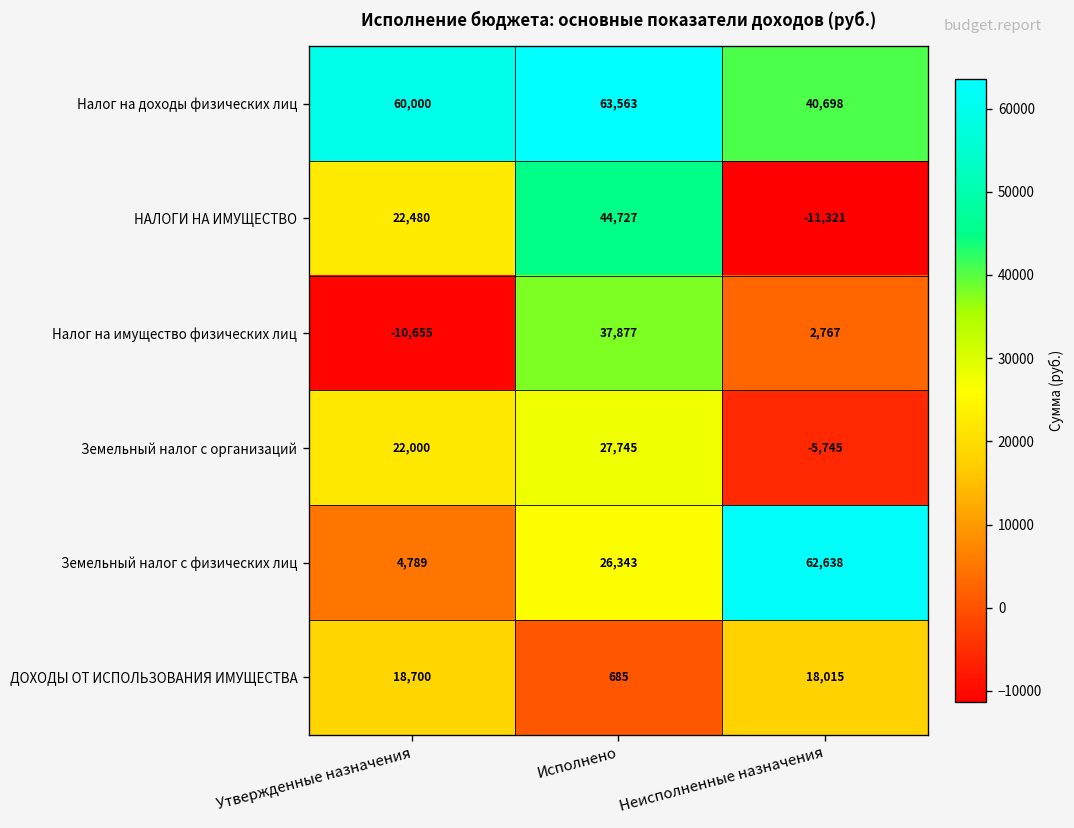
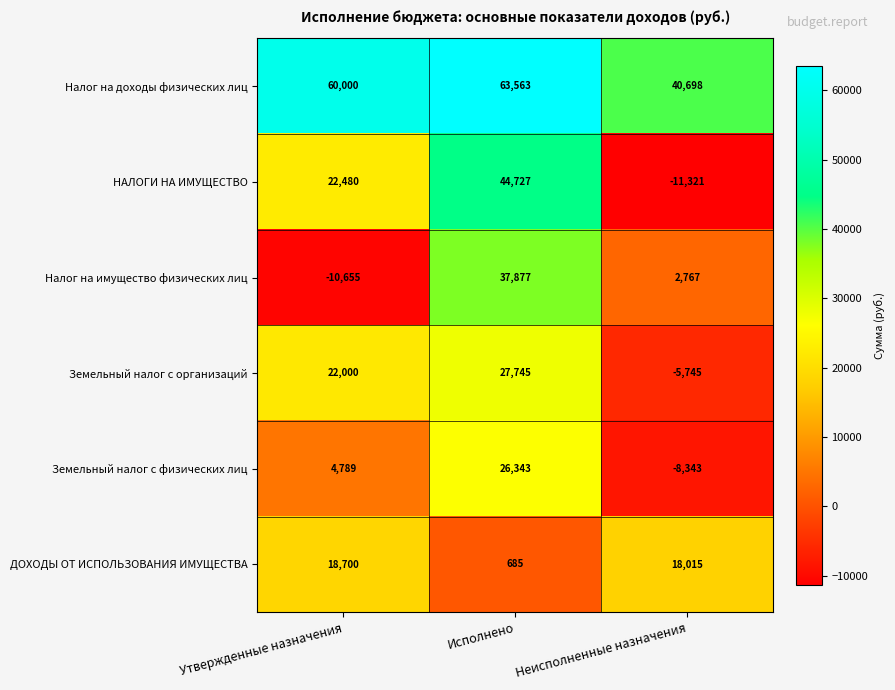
  {
    "Налог на доходы физических лиц": {
      "Утвержденные назначения": "60,000",
      "Исполнено": "63,563",
      "Неисполненные назначения": "40,698"
    },
    "НАЛОГИ НА ИМУЩЕСТВО": {
      "Утвержденные назначения": "22,480",
      "Исполнено": "44,727",
      "Неисполненные назначения": "-11,321"
    },
    "Налог на имущество физических лиц": {
      "Утвержденные назначения": "-10,655",
      "Исполнено": "37,877",
      "Неисполненные назначения": "2,767"
    },
    "Земельный налог с организаций": {
      "Утвержденные назначения": "22,000",
      "Исполнено": "27,745",
      "Неисполненные назначения": "-5,745"
    },
    "Земельный налог с физических лиц": {
      "Утвержденные назначения": "4,789",
      "Исполнено": "26,343",
-     "Неисполненные назначения": "62,638"
+     "Неисполненные назначения": "-8,343"
    },
    "ДОХОДЫ ОТ ИСПОЛЬЗОВАНИЯ ИМУЩЕСТВА": {
      "Утвержденные назначения": "18,700",
      "Исполнено": "685",
      "Неисполненные назначения": "18,015"
    }
  }
